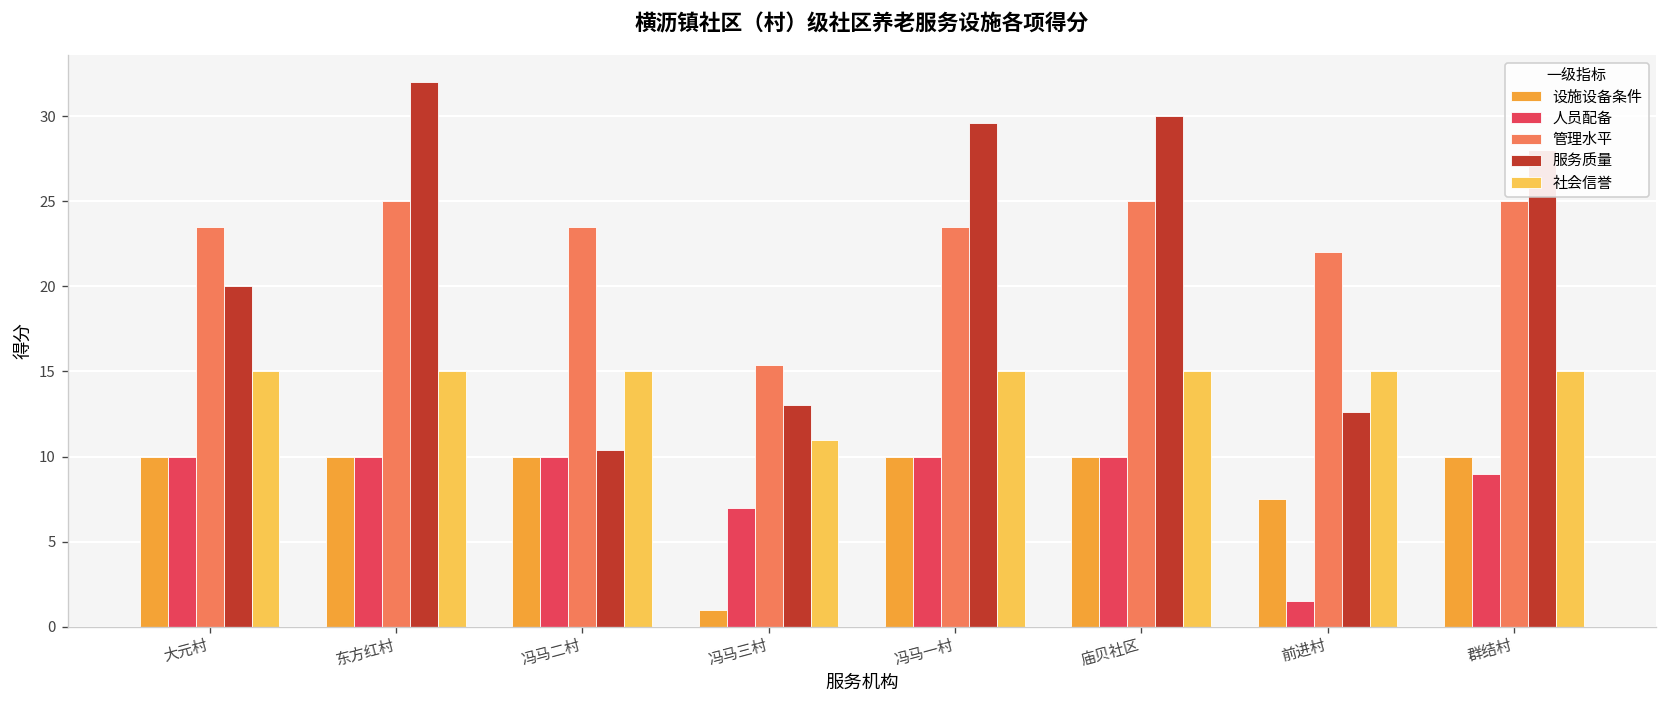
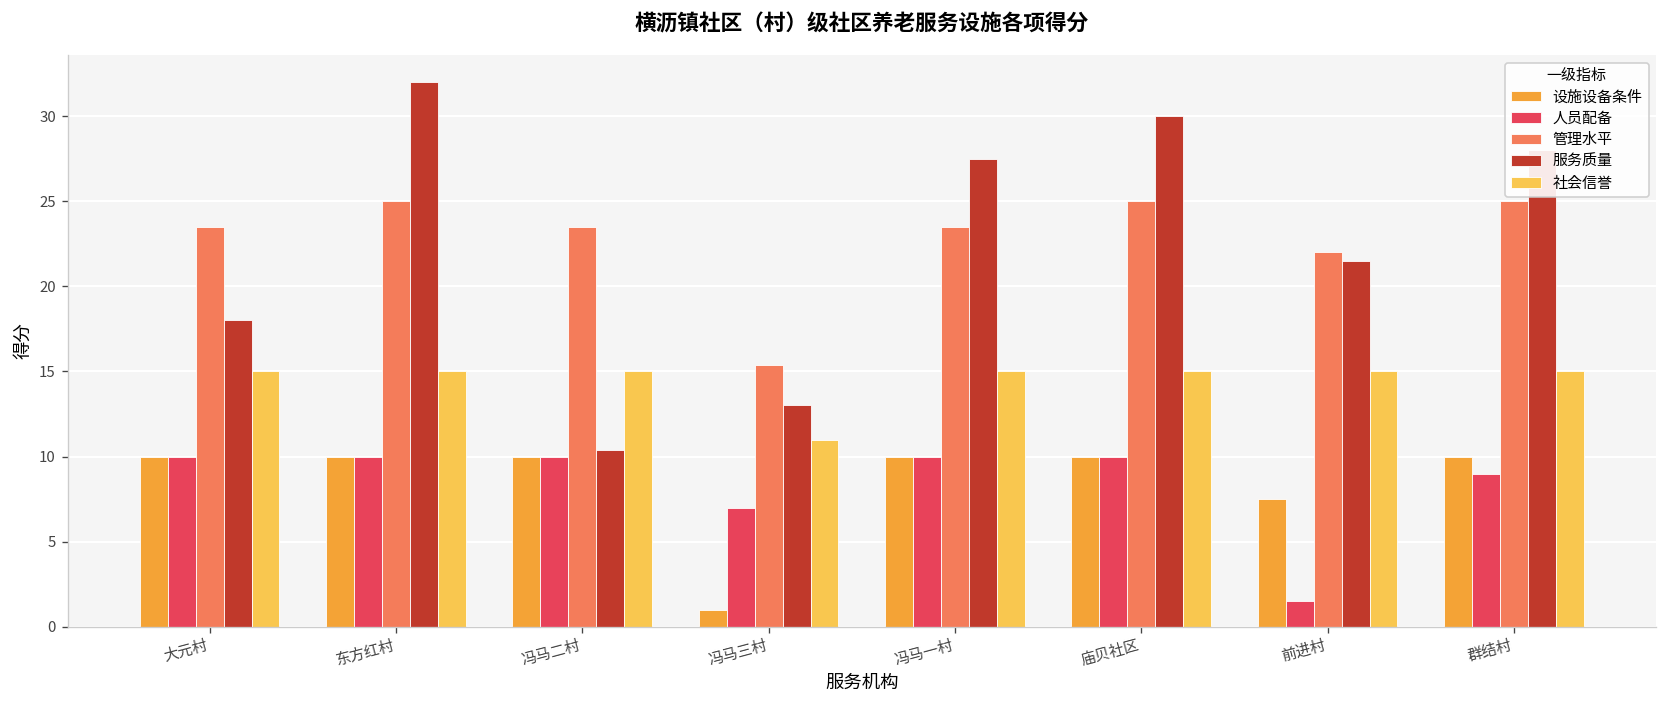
  {
    "服务质量": {
-     "大元村": 20,
+     "大元村": 18,
      "东方红村": 32.0,
      "冯马二村": 10.4,
      "冯马三村": 13.0,
-     "冯马一村": 29.6,
+     "冯马一村": 27.5,
      "庙贝社区": 30.0,
-     "前进村": 12.6
+     "前进村": 21.5
    }
  }
